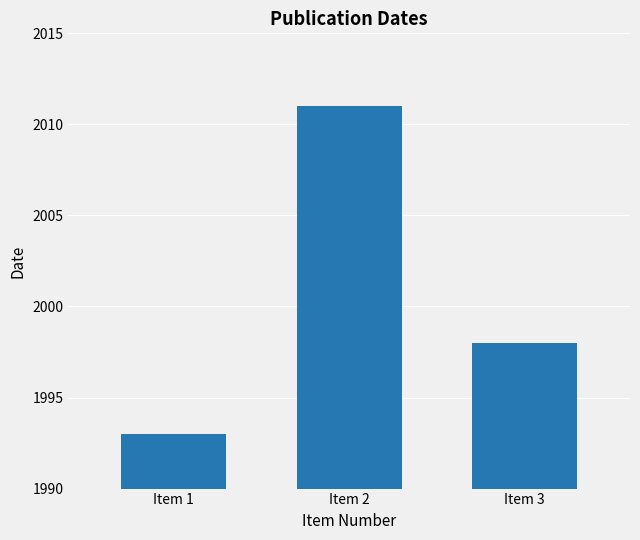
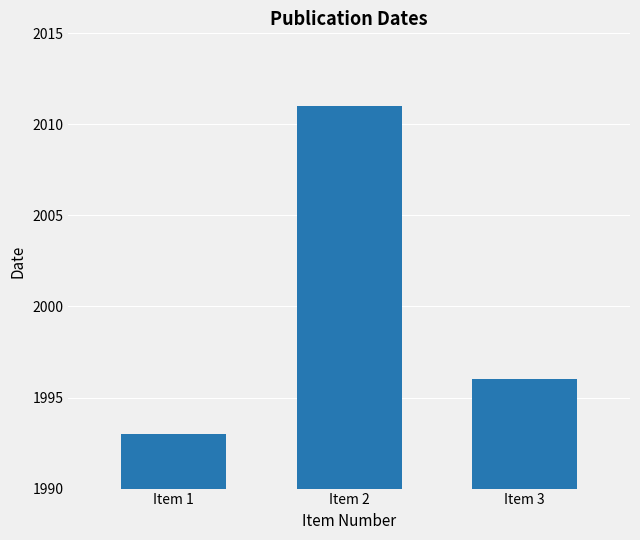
  {
    "Item 1": 1993,
    "Item 2": 2011,
-   "Item 3": 1998
+   "Item 3": 1996
  }
